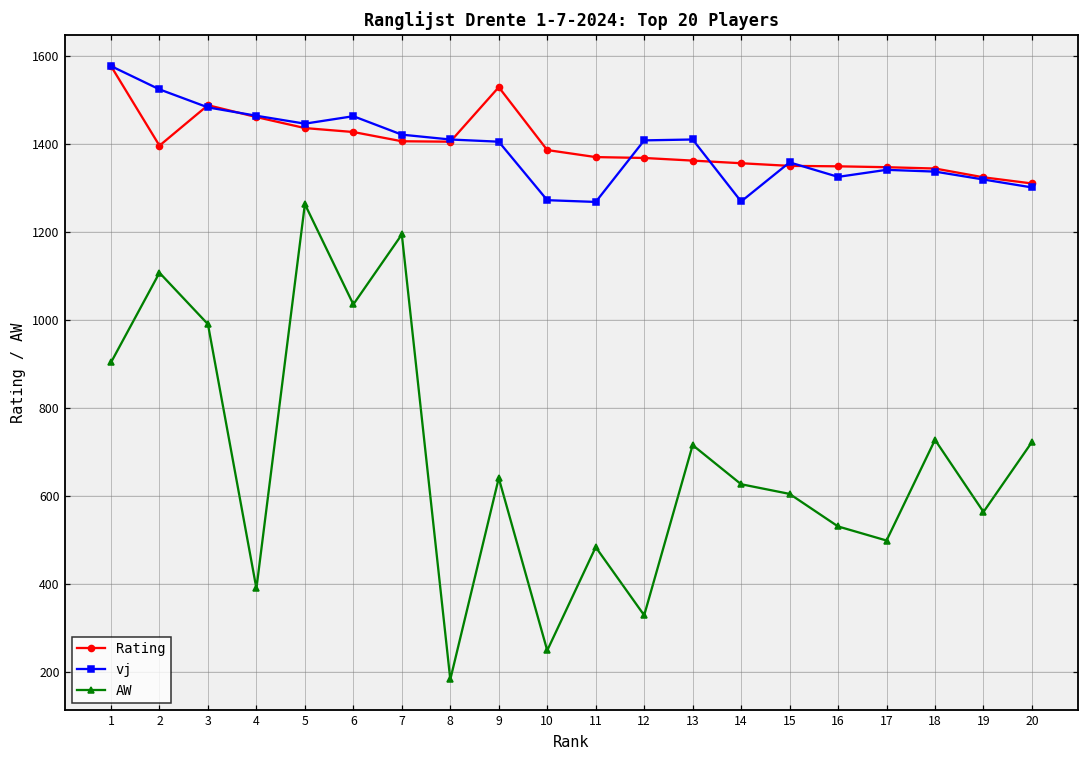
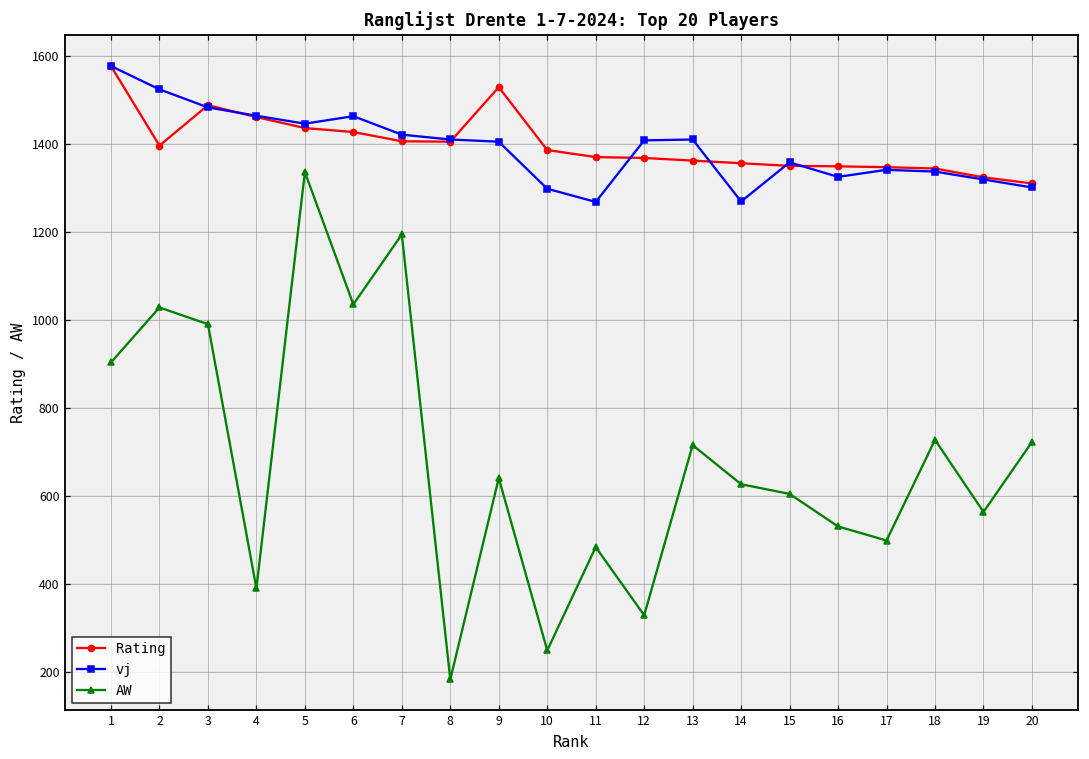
  {
    "Rating": {
      "2": 1400,
      "5": 1440,
      "6": 1430,
      "7": 1410,
      "9": 1530,
      "10": 1390,
      "11": 1370,
      "12": 1370,
      "13": 1360,
      "14": 1360,
      "15": 1350,
      "16": 1350,
      "18": 1340,
      "20": 1310
    },
    "vj": {
      "2": 1520,
      "5": 1450,
      "6": 1460,
      "7": 1420,
      "9": 1410,
-     "10": 1270,
+     "10": 1300,
      "11": 1270,
      "12": 1410,
      "13": 1410,
      "14": 1270,
      "15": 1360,
      "16": 1330,
      "18": 1340,
      "20": 1300
    },
    "AW": {
      "1": 900,
-     "2": 1110,
+     "2": 1030,
      "3": 990,
      "4": 390,
-     "5": 1260,
+     "5": 1340,
      "6": 1040,
      "7": 1190,
      "8": 180,
      "9": 640,
      "10": 250,
      "11": 480,
      "12": 330,
      "13": 720,
      "14": 630,
      "15": 600,
      "16": 530,
      "17": 500,
      "18": 730,
      "19": 560,
      "20": 720
    }
  }
